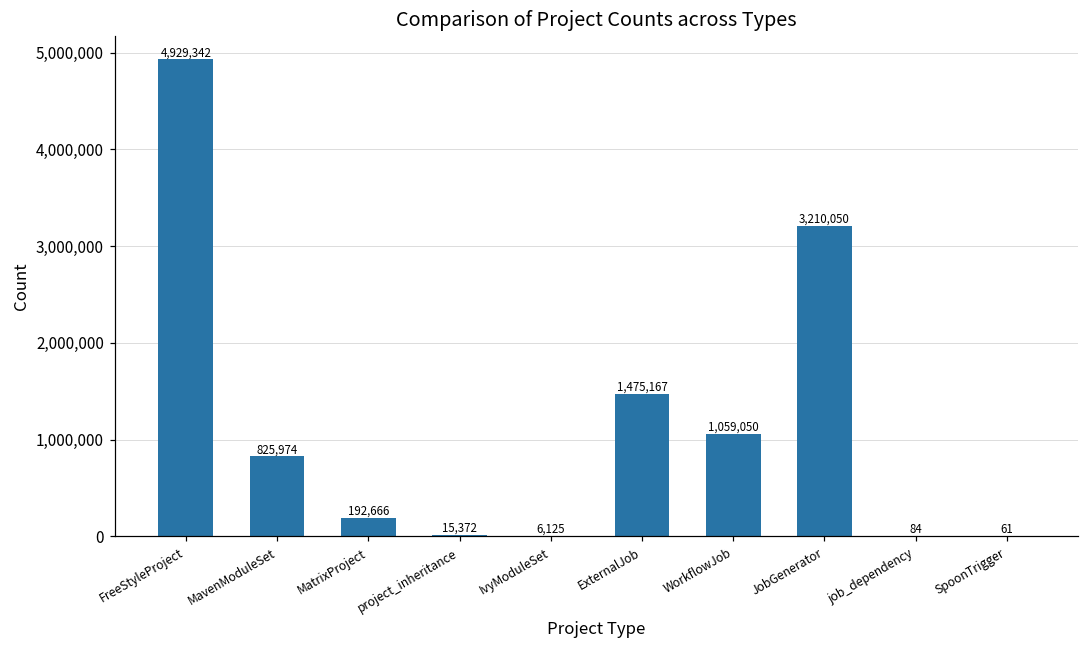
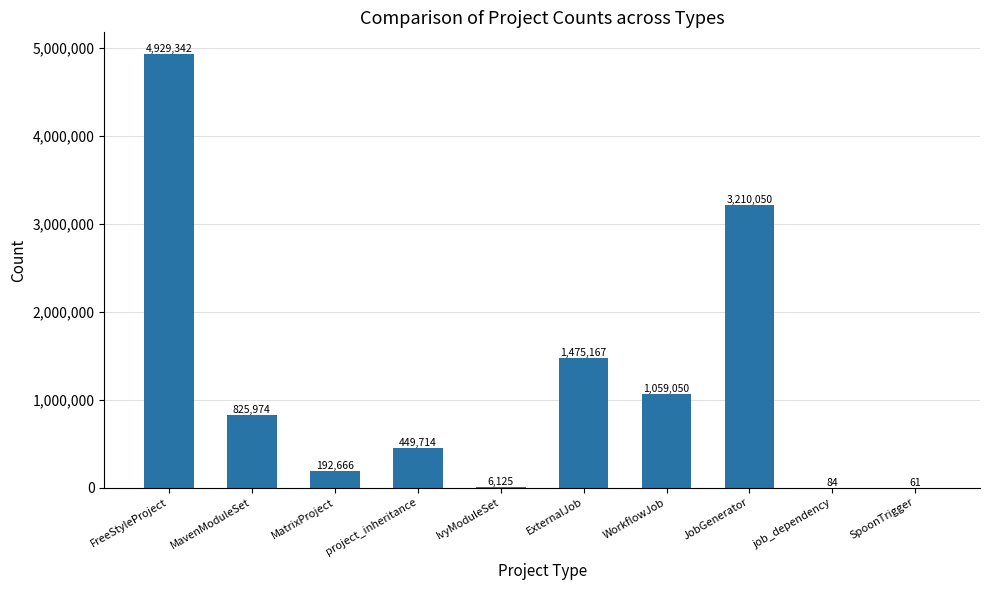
  {
    "FreeStyleProject": "4,929,342",
    "MavenModuleSet": "825,974",
    "MatrixProject": "192,666",
-   "project_inheritance": "15,372",
+   "project_inheritance": "449,714",
    "IvyModuleSet": "6,125",
    "ExternalJob": "1,475,167",
    "WorkflowJob": "1,059,050",
    "JobGenerator": "3,210,050",
    "job_dependency": "84",
    "SpoonTrigger": "61"
  }
